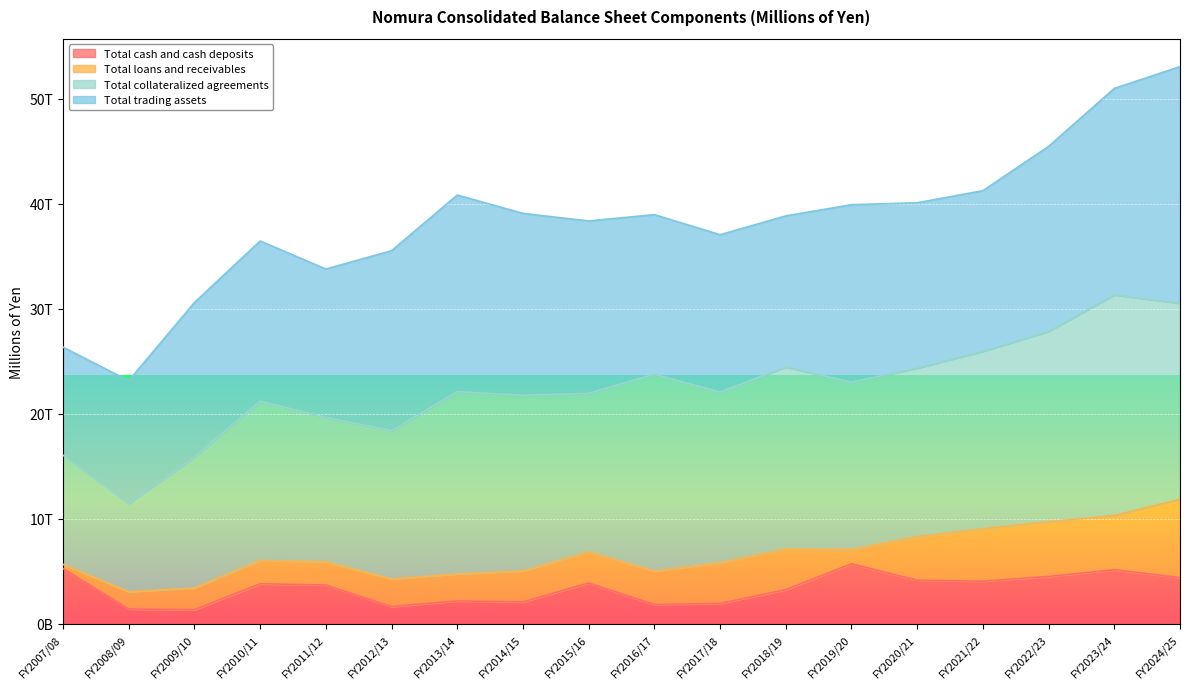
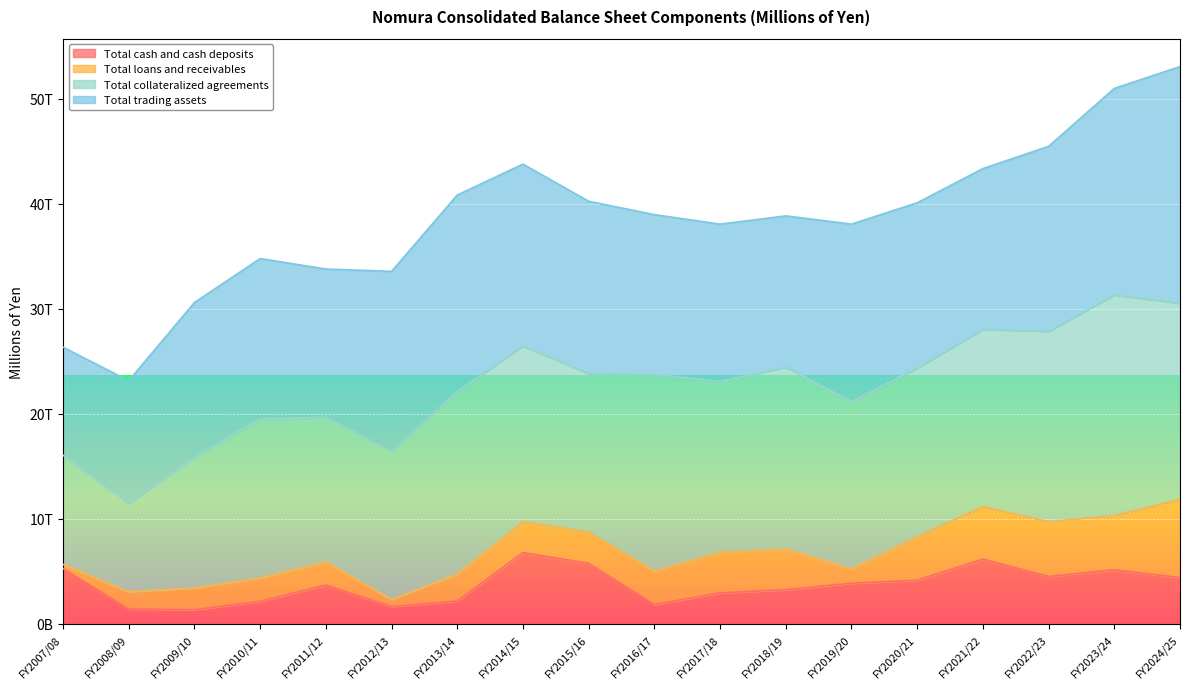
  {
    "Total cash and cash deposits": {
      "FY2007/08": "5.3T",
      "FY2008/09": "1.4T",
      "FY2009/10": "1.4T",
-     "FY2010/11": "3.8T",
+     "FY2010/11": "2.2T",
      "FY2011/12": "3.7T",
      "FY2012/13": "1.7T",
      "FY2013/14": "2.2T",
-     "FY2014/15": "2.1T",
-     "FY2015/16": "3.9T",
+     "FY2014/15": "6.8T",
+     "FY2015/16": "5.8T",
      "FY2016/17": "1.8T",
-     "FY2017/18": "2.0T",
+     "FY2017/18": "3.0T",
      "FY2018/19": "3.3T",
-     "FY2019/20": "5.7T",
+     "FY2019/20": "3.9T",
      "FY2020/21": "4.2T",
-     "FY2021/22": "4.1T",
+     "FY2021/22": "6.2T",
      "FY2022/23": "4.5T",
      "FY2023/24": "5.2T",
      "FY2024/25": "4.4T"
    },
    "Total loans and receivables": {
      "FY2007/08": "0.4T",
      "FY2008/09": "1.6T",
      "FY2009/10": "2.1T",
      "FY2010/11": "2.2T",
      "FY2011/12": "2.2T",
-     "FY2012/13": "2.6T",
+     "FY2012/13": "0.7T",
      "FY2013/14": "2.6T",
      "FY2014/15": "2.9T",
      "FY2015/16": "3.0T",
      "FY2016/17": "3.2T",
      "FY2017/18": "3.9T",
      "FY2018/19": "3.9T",
      "FY2019/20": "1.4T",
      "FY2020/21": "4.1T",
      "FY2021/22": "5.0T",
      "FY2022/23": "5.2T",
      "FY2023/24": "5.2T",
      "FY2024/25": "7.4T"
    }
  }
